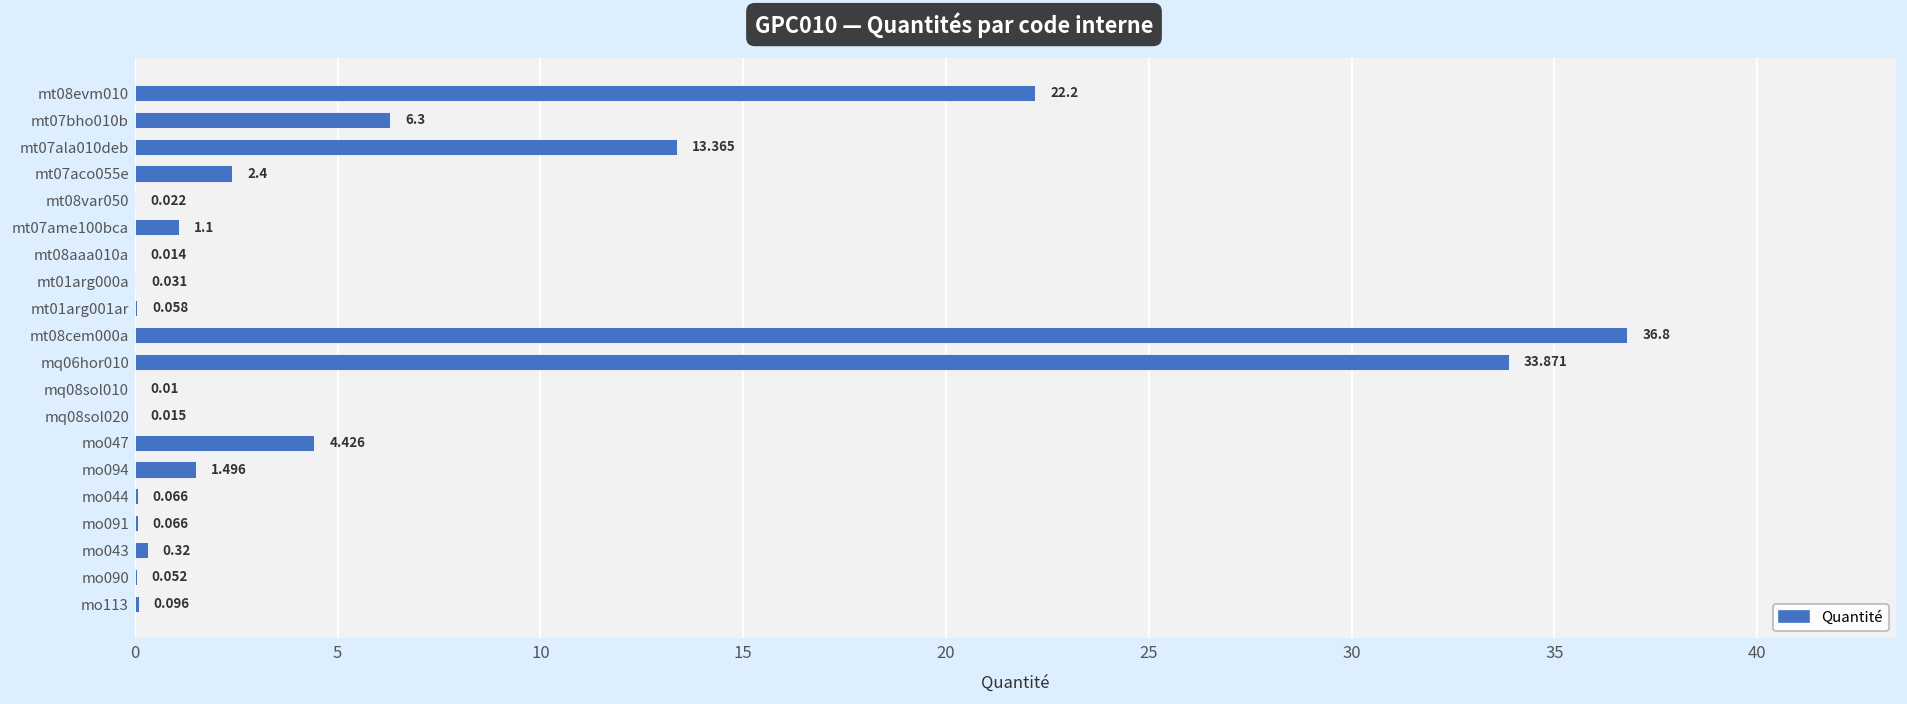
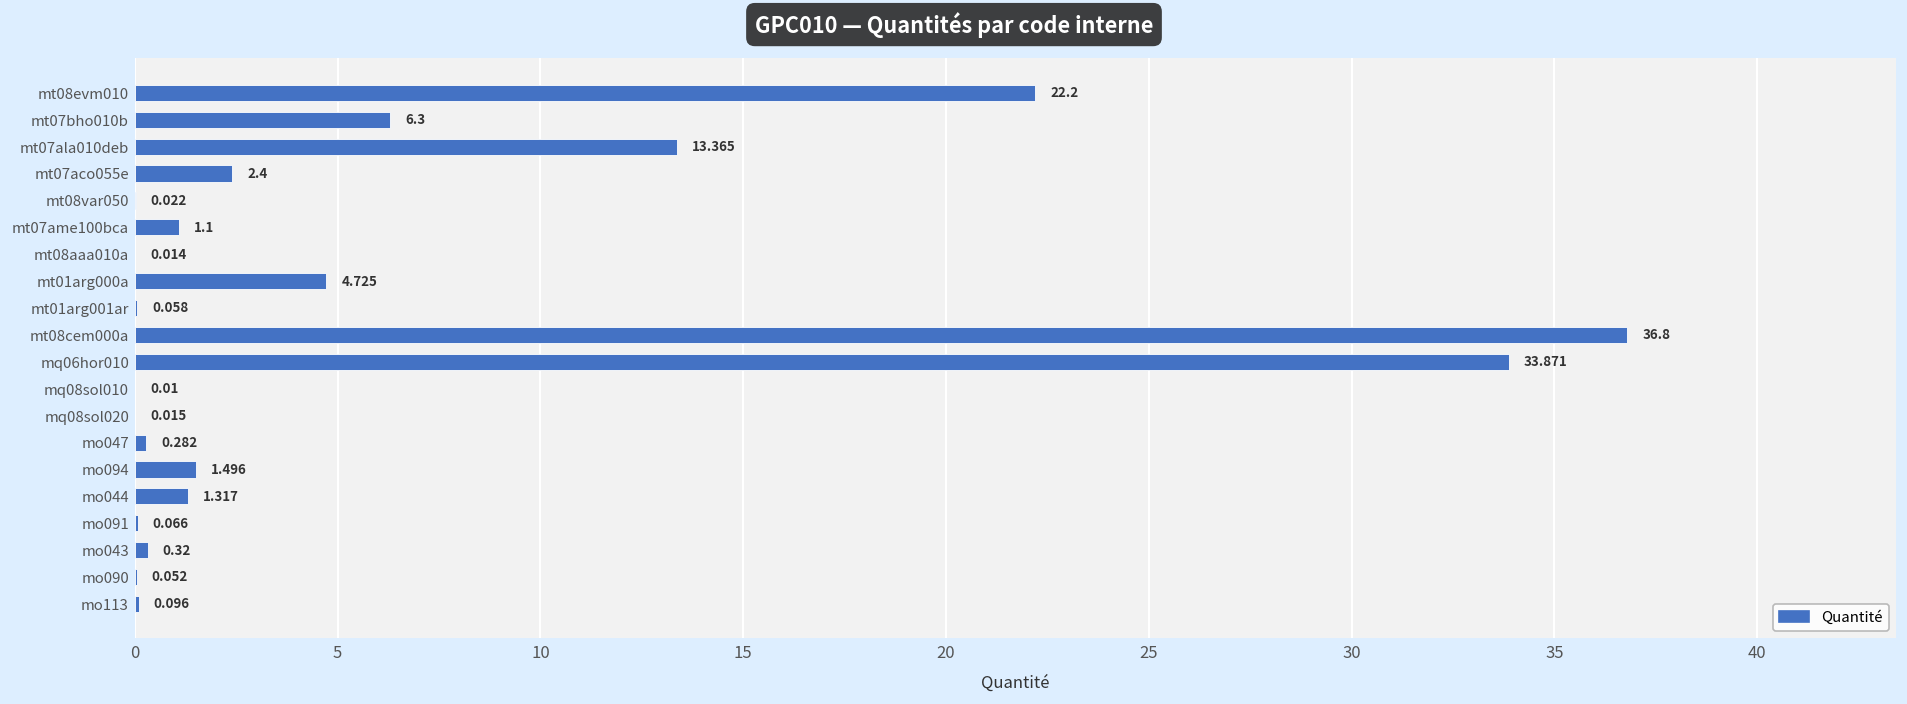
  {
    "mt08evm010": 22.2,
    "mt07bho010b": 6.3,
    "mt07ala010deb": 13.365,
    "mt07aco055e": 2.4,
    "mt08var050": 0.022,
    "mt07ame100bca": 1.1,
    "mt08aaa010a": 0.014,
-   "mt01arg000a": 0.031,
+   "mt01arg000a": 4.725,
    "mt01arg001ar": 0.058,
    "mt08cem000a": 36.8,
    "mq06hor010": 33.871,
    "mq08sol010": 0.01,
    "mq08sol020": 0.015,
-   "mo047": 4.426,
+   "mo047": 0.282,
    "mo094": 1.496,
-   "mo044": 0.066,
+   "mo044": 1.317,
    "mo091": 0.066,
    "mo043": 0.32,
    "mo090": 0.052,
    "mo113": 0.096
  }
